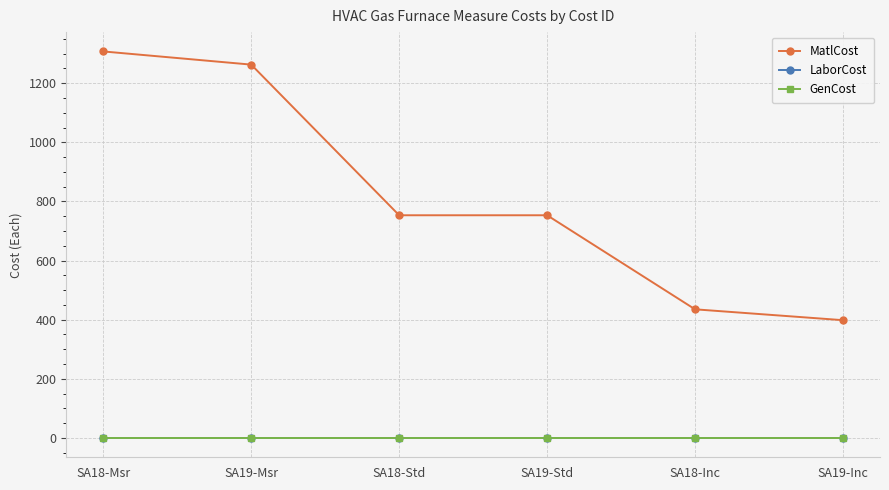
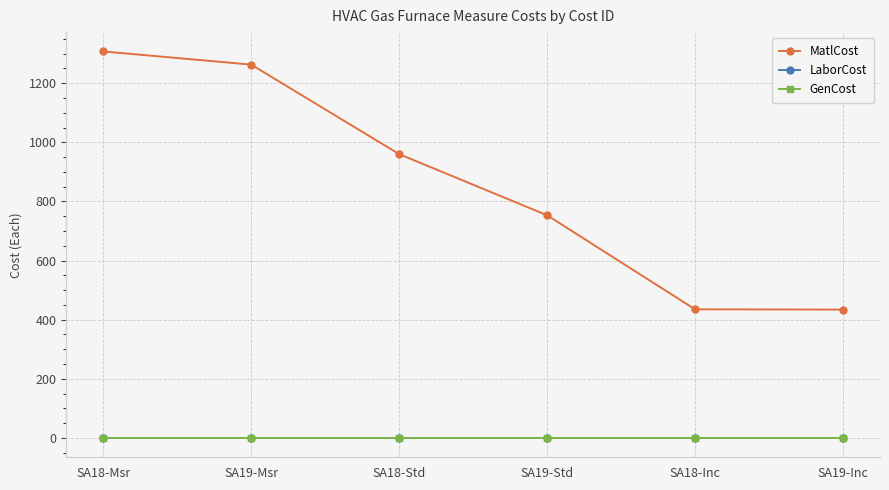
  {
    "MatlCost": {
      "SA18-Msr": 1310,
      "SA19-Msr": 1260,
-     "SA18-Std": 750,
+     "SA18-Std": 960,
      "SA19-Std": 750,
      "SA18-Inc": 440,
-     "SA19-Inc": 400
+     "SA19-Inc": 430
    },
    "GenCost": {
      "SA18-Msr": 0,
      "SA19-Msr": 0,
      "SA18-Std": 0,
      "SA19-Std": 0,
      "SA18-Inc": 0,
      "SA19-Inc": 0
    }
  }
